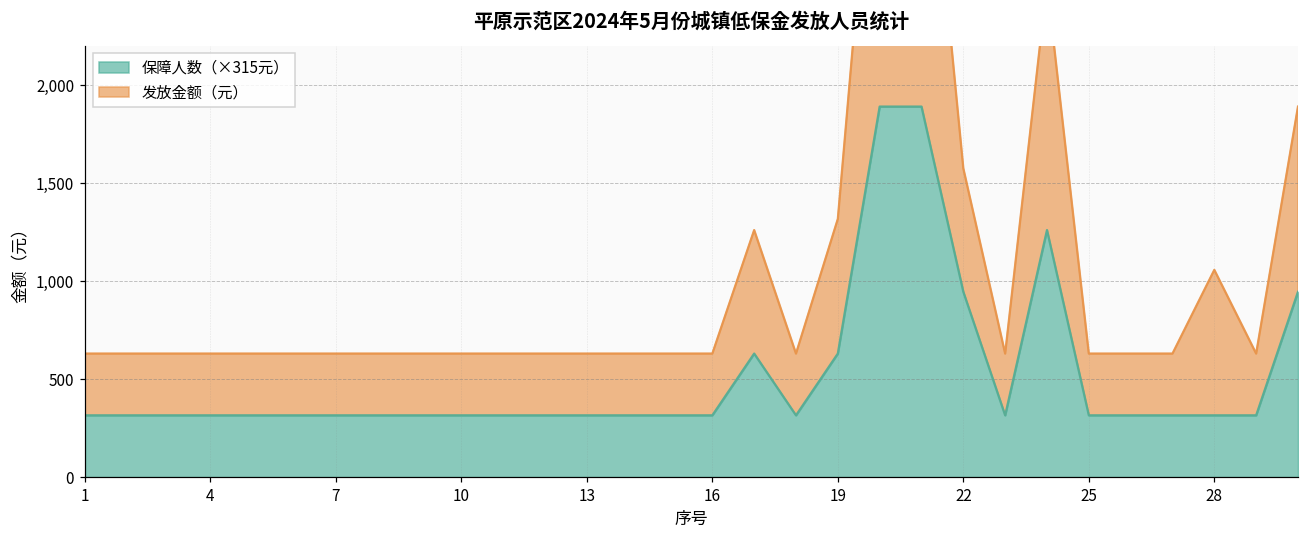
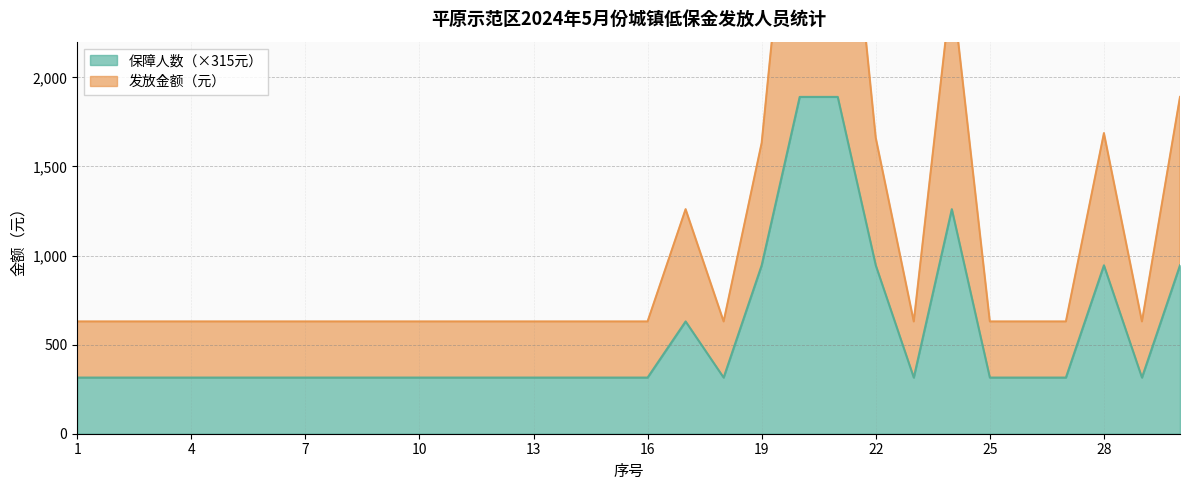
  {
    "保障人数（×315元）": {
      "1": 320,
      "4": 320,
      "7": 320,
      "10": 320,
      "13": 320,
      "16": 320,
-     "19": 630,
+     "19": 950,
      "22": 950,
      "25": 320,
-     "28": 320
+     "28": 950
    },
    "发放金额（元）": {
      "1": 320,
      "4": 320,
      "7": 320,
      "10": 320,
      "13": 320,
      "16": 320,
      "19": 690,
-     "22": 630,
+     "22": 720,
      "25": 320,
      "28": 740
    }
  }
